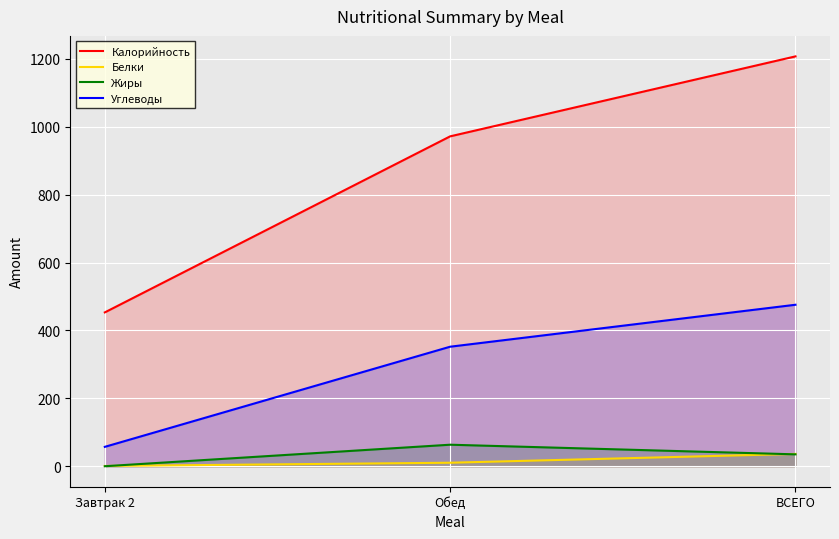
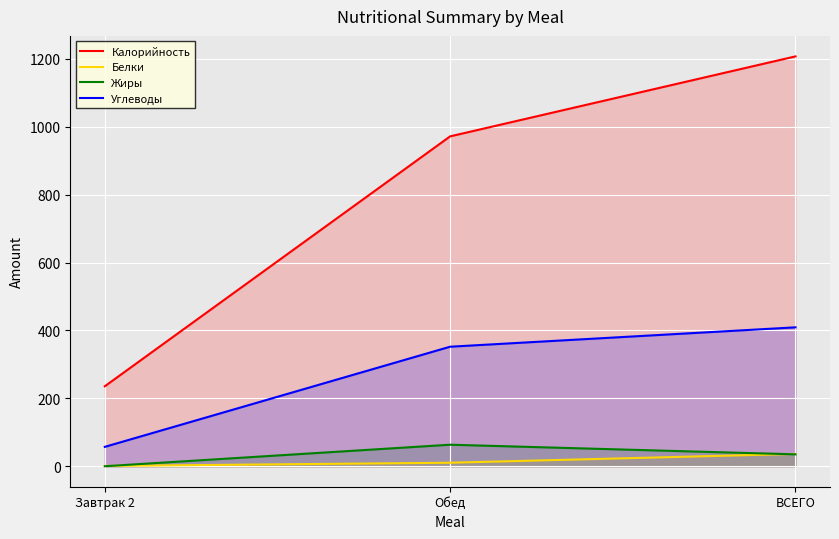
  {
    "Калорийность": {
-     "Завтрак 2": 450,
+     "Завтрак 2": 240,
      "Обед": 970,
      "ВСЕГО": 1210
    },
    "Белки": {
      "Обед": 10
    },
    "Жиры": {
      "Обед": 60
    },
    "Углеводы": {
      "Завтрак 2": 60,
      "Обед": 350,
-     "ВСЕГО": 480
+     "ВСЕГО": 410
    }
  }
